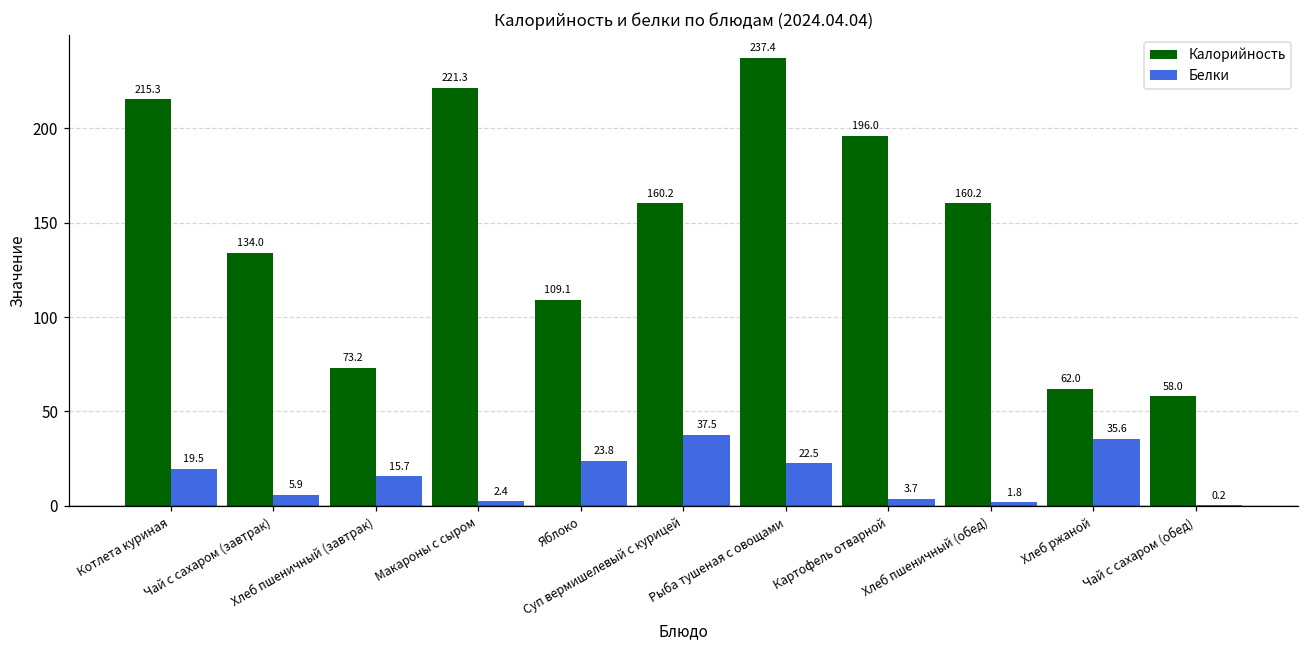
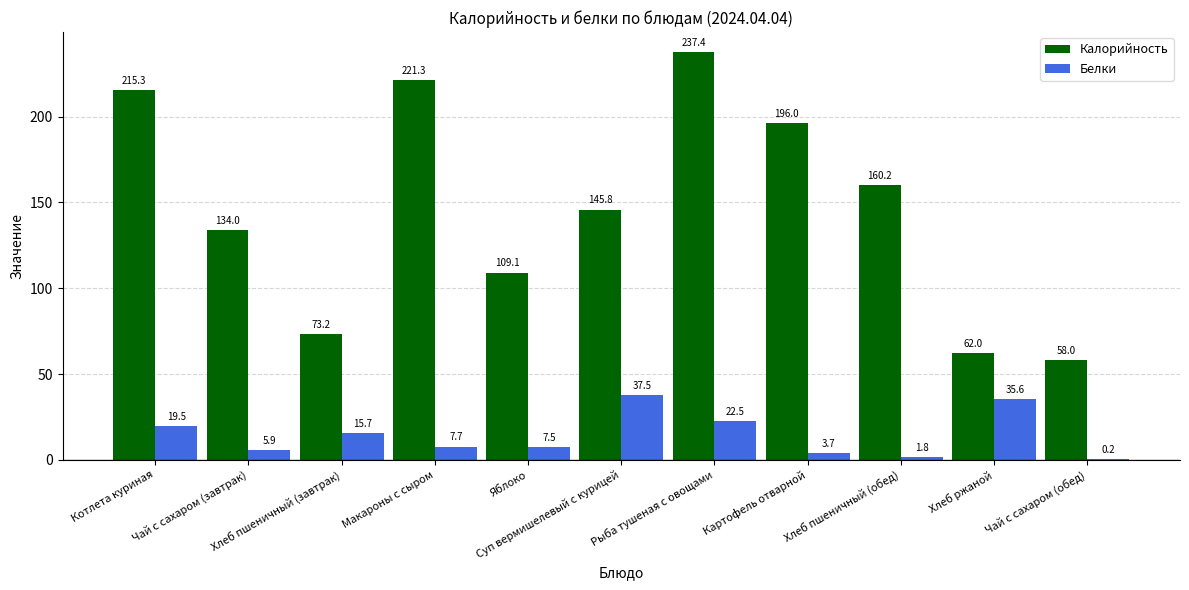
  {
    "Калорийность": {
      "Котлета куриная": 215.3,
      "Чай с сахаром (завтрак)": 134.0,
      "Хлеб пшеничный (завтрак)": 73.2,
      "Макароны с сыром": 221.3,
      "Яблоко": 109.1,
-     "Суп вермишелевый с курицей": 160.2,
+     "Суп вермишелевый с курицей": 145.8,
      "Рыба тушеная с овощами": 237.4,
      "Картофель отварной": 196.0,
      "Хлеб пшеничный (обед)": 160.2,
      "Хлеб ржаной": 62.0,
      "Чай с сахаром (обед)": 58.0
    },
    "Белки": {
      "Котлета куриная": 19.5,
      "Чай с сахаром (завтрак)": 5.9,
      "Хлеб пшеничный (завтрак)": 15.7,
-     "Макароны с сыром": 2.4,
-     "Яблоко": 23.8,
+     "Макароны с сыром": 7.7,
+     "Яблоко": 7.5,
      "Суп вермишелевый с курицей": 37.5,
      "Рыба тушеная с овощами": 22.5,
      "Картофель отварной": 3.7,
      "Хлеб пшеничный (обед)": 1.8,
      "Хлеб ржаной": 35.6,
      "Чай с сахаром (обед)": 0.2
    }
  }
